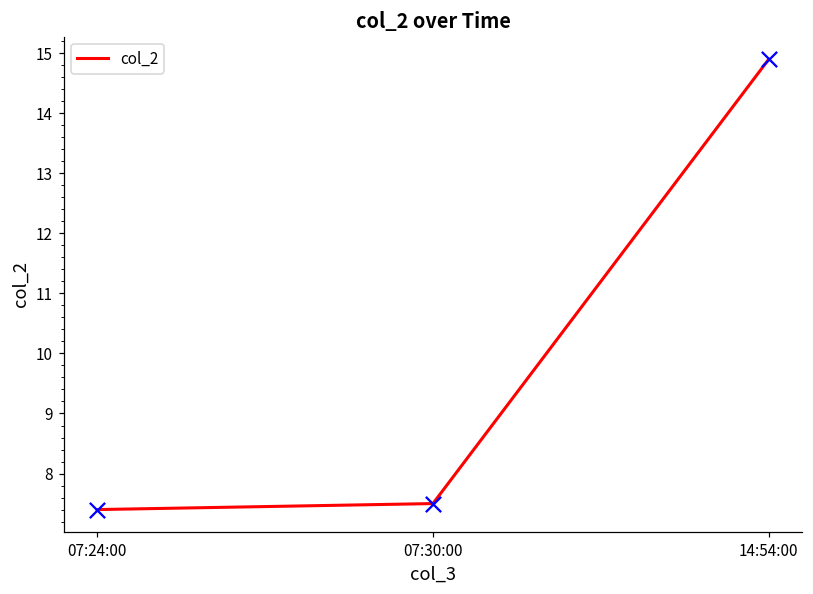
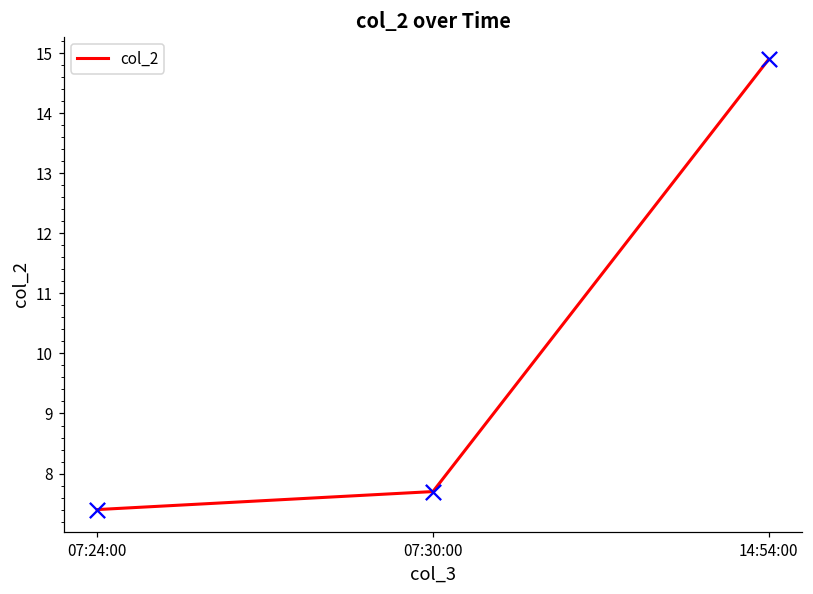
  {
    "07:24:00": 7.4,
-   "07:30:00": 7.5,
+   "07:30:00": 7.7,
    "14:54:00": 14.9
  }
